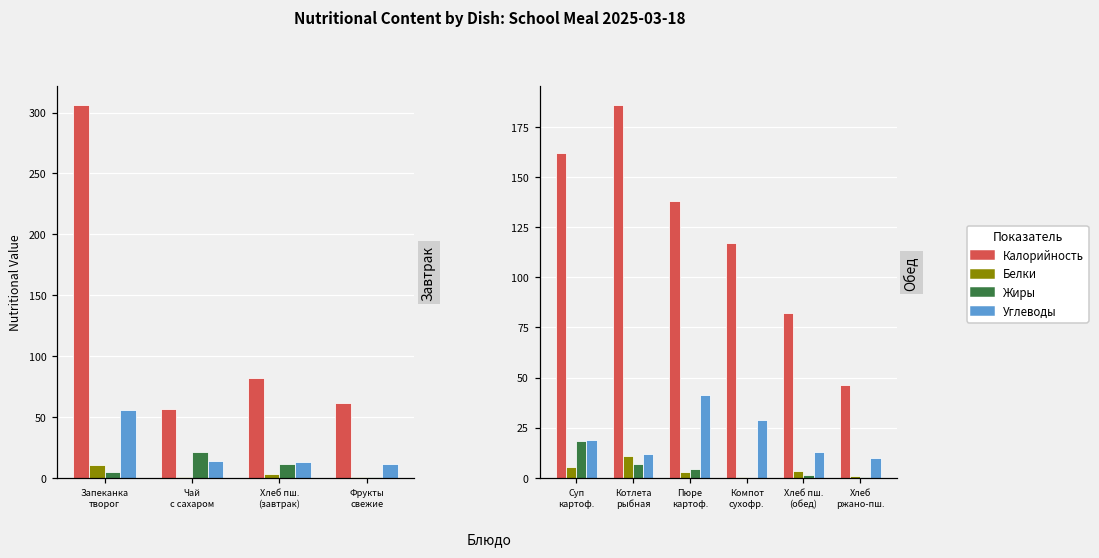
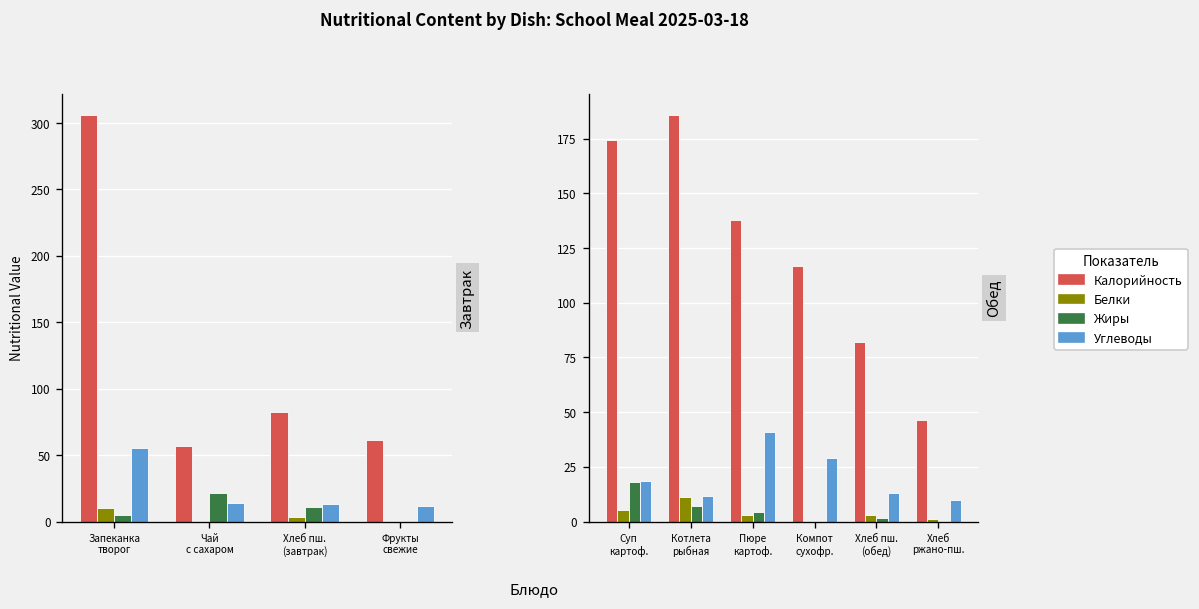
  {
    "Завтрак": {
      "Калорийность": {
        "Запеканка творог": 306,
        "Чай с сахаром": 57,
        "Хлеб пш. (завтрак)": 82,
        "Фрукты свежие": 61
      },
      "Белки": {
        "Запеканка творог": 11,
        "Хлеб пш. (завтрак)": 3
      },
      "Жиры": {
        "Запеканка творог": 5,
        "Чай с сахаром": 21,
        "Хлеб пш. (завтрак)": 11
      },
      "Углеводы": {
        "Запеканка творог": 56,
        "Чай с сахаром": 14,
        "Хлеб пш. (завтрак)": 13,
        "Фрукты свежие": 11
      }
    },
    "Обед": {
      "Калорийность": {
-       "Суп картоф.": 162,
+       "Суп картоф.": 174,
        "Котлета рыбная": 186,
        "Пюре картоф.": 138,
        "Компот сухофр.": 117,
        "Хлеб пш. (обед)": 82,
        "Хлеб ржано-пш.": 46
      },
      "Белки": {
        "Суп картоф.": 5,
        "Котлета рыбная": 11,
        "Пюре картоф.": 3,
        "Хлеб пш. (обед)": 3
      },
      "Жиры": {
        "Суп картоф.": 18,
        "Котлета рыбная": 7,
        "Пюре картоф.": 5,
        "Компот сухофр.": 0,
        "Хлеб пш. (обед)": 1
      },
      "Углеводы": {
        "Суп картоф.": 19,
        "Котлета рыбная": 12,
        "Пюре картоф.": 41,
        "Компот сухофр.": 29,
        "Хлеб пш. (обед)": 13,
        "Хлеб ржано-пш.": 10
      }
    }
  }
